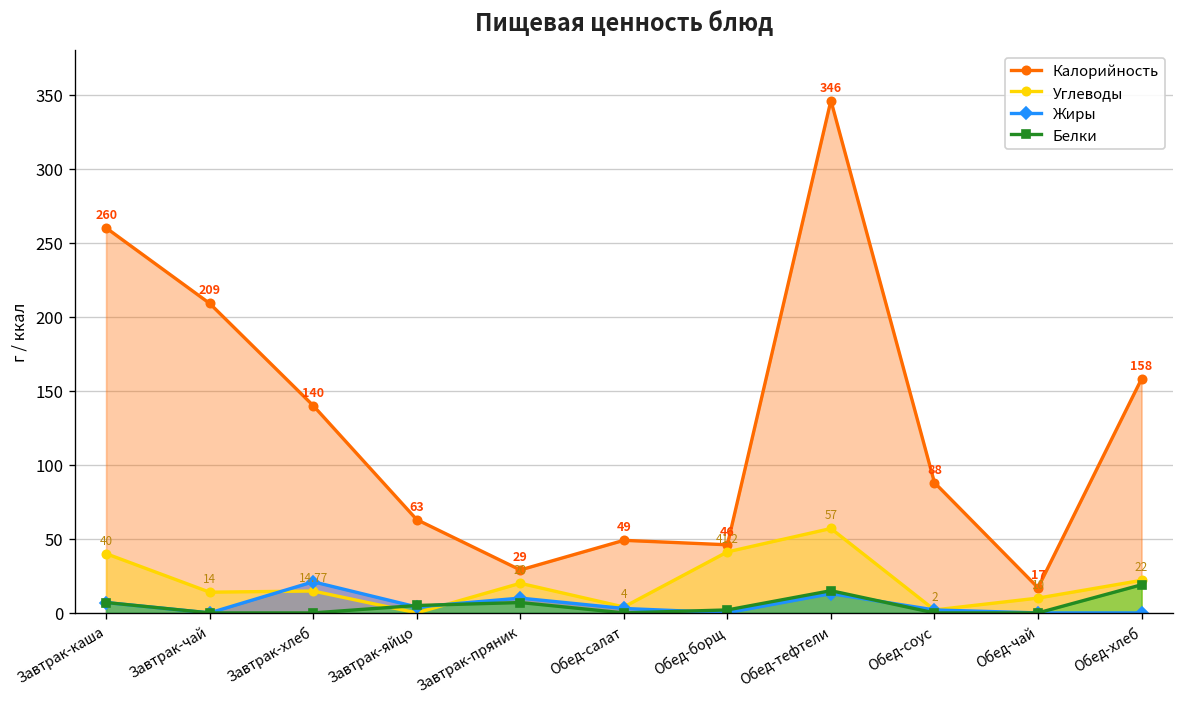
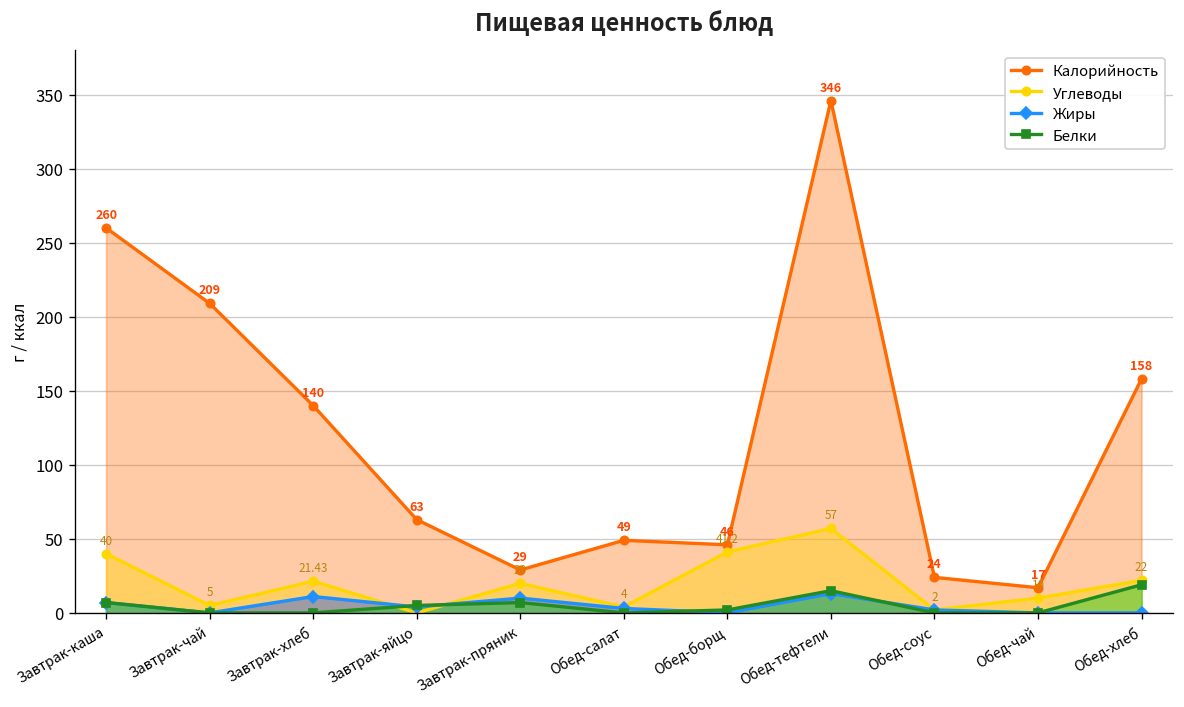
  {
    "Калорийность": {
      "Завтрак-каша": 260,
      "Завтрак-чай": 209,
      "Завтрак-хлеб": 140,
      "Завтрак-яйцо": 63,
      "Завтрак-пряник": 29,
      "Обед-салат": 49,
      "Обед-тефтели": 346,
-     "Обед-соус": 88,
+     "Обед-соус": 24,
      "Обед-чай": 17,
      "Обед-хлеб": 158
    },
    "Углеводы": {
      "Завтрак-каша": 40,
-     "Завтрак-чай": 14,
-     "Завтрак-хлеб": 14.77,
+     "Завтрак-чай": 5,
+     "Завтрак-хлеб": 21.43,
      "Обед-тефтели": 57,
      "Обед-хлеб": 22
    },
    "Жиры": {
-     "Завтрак-хлеб": 21,
+     "Завтрак-хлеб": 11,
      "Завтрак-пряник": 10,
      "Обед-хлеб": 0
    },
    "Белки": {
      "Завтрак-хлеб": 0,
      "Завтрак-пряник": 7,
      "Обед-салат": 0,
      "Обед-хлеб": 19
    }
  }
